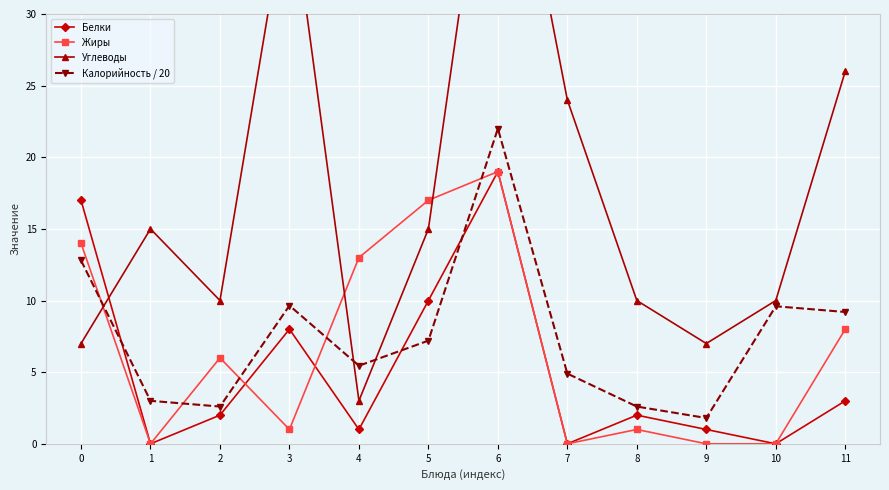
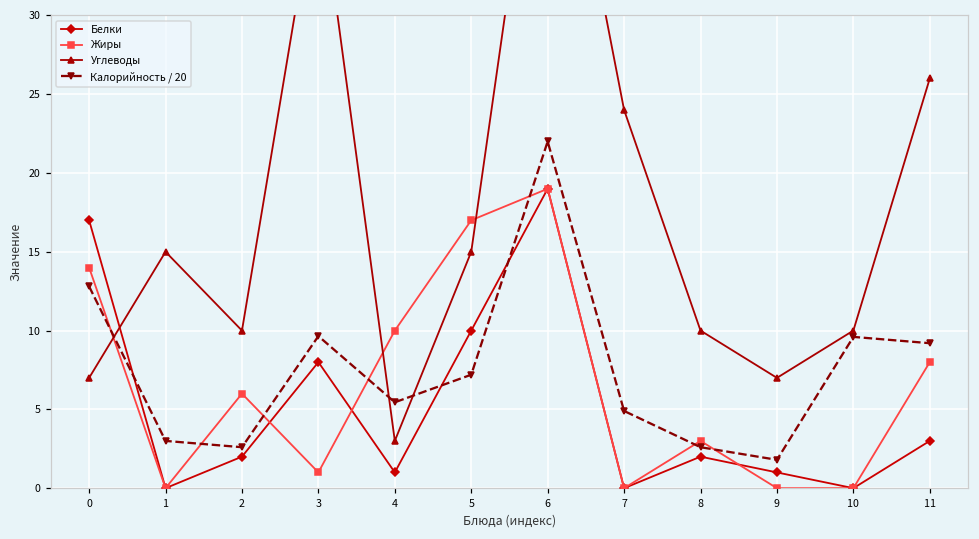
  {
    "Жиры": {
      "0": 14,
      "2": 6,
      "3": 1,
-     "4": 13,
+     "4": 10,
      "5": 17,
-     "8": 1,
+     "8": 3,
      "9": 0,
      "11": 8
    }
  }
